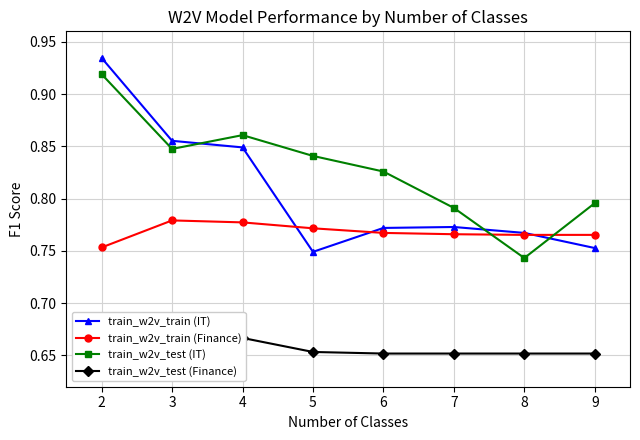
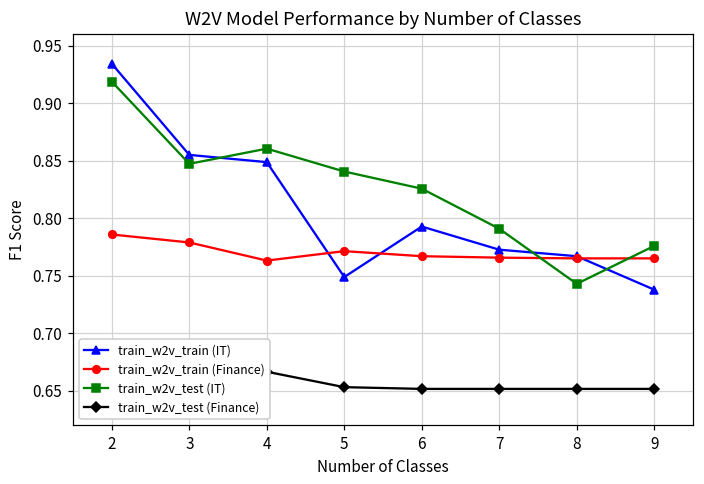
  {
    "train_w2v_train (IT)": {
      "2": 0.935,
      "3": 0.855,
      "4": 0.849,
      "5": 0.749,
-     "6": 0.772,
+     "6": 0.793,
      "7": 0.773,
-     "9": 0.753
+     "9": 0.738
    },
    "train_w2v_train (Finance)": {
-     "2": 0.753,
+     "2": 0.786,
      "3": 0.779,
-     "4": 0.777,
+     "4": 0.763,
      "5": 0.772,
      "6": 0.767,
      "7": 0.766,
      "9": 0.765
    },
    "train_w2v_test (IT)": {
      "2": 0.919,
      "3": 0.847,
      "4": 0.861,
      "5": 0.841,
      "6": 0.826,
      "7": 0.791,
      "8": 0.743,
-     "9": 0.796
+     "9": 0.776
    },
    "train_w2v_test (Finance)": {
      "5": 0.653,
      "6": 0.652,
      "7": 0.652,
      "8": 0.652,
      "9": 0.652
    }
  }
